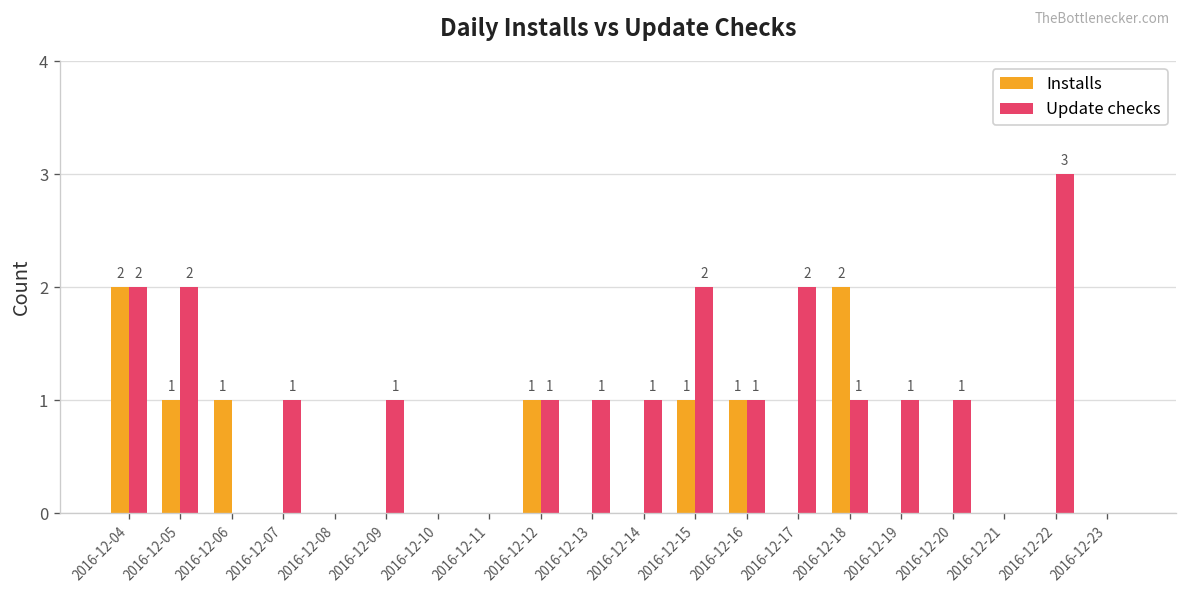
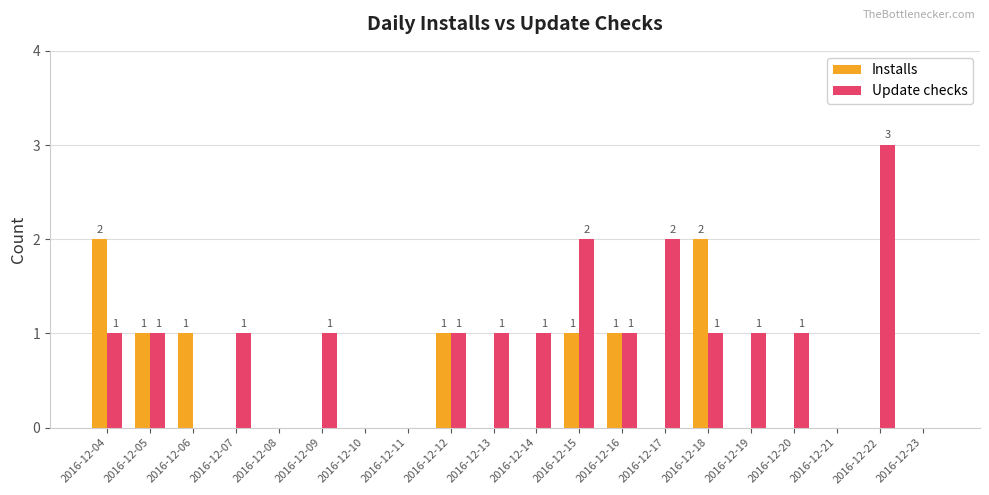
  {
    "Installs": {
      "2016-12-04": 2,
      "2016-12-05": 1,
      "2016-12-06": 1,
      "2016-12-12": 1,
      "2016-12-15": 1,
      "2016-12-16": 1,
      "2016-12-18": 2
    },
    "Update checks": {
-     "2016-12-04": 2,
-     "2016-12-05": 2,
+     "2016-12-04": 1,
+     "2016-12-05": 1,
      "2016-12-07": 1,
      "2016-12-09": 1,
      "2016-12-12": 1,
      "2016-12-13": 1,
      "2016-12-14": 1,
      "2016-12-15": 2,
      "2016-12-16": 1,
      "2016-12-17": 2,
      "2016-12-18": 1,
      "2016-12-19": 1,
      "2016-12-20": 1,
      "2016-12-22": 3
    }
  }
